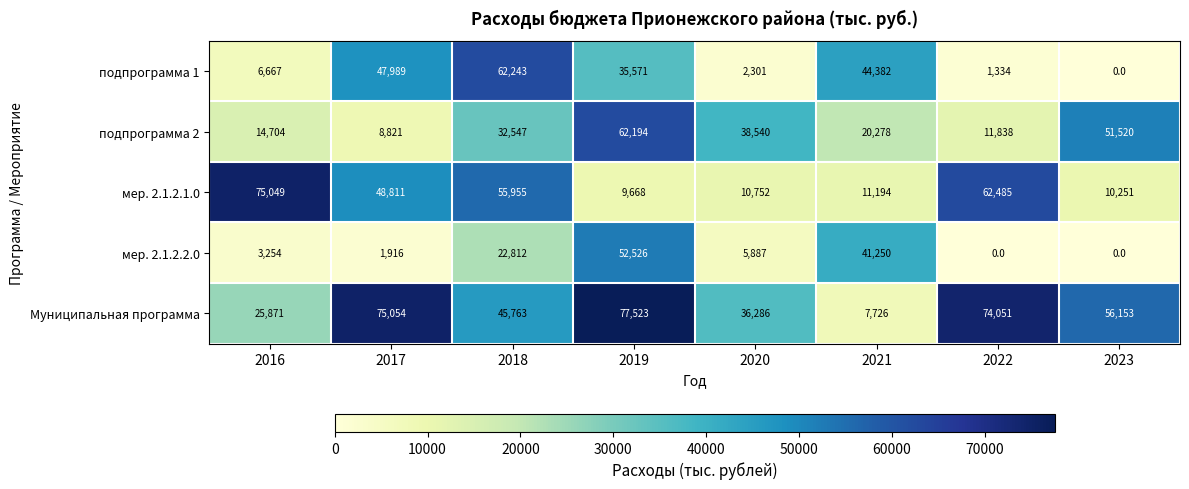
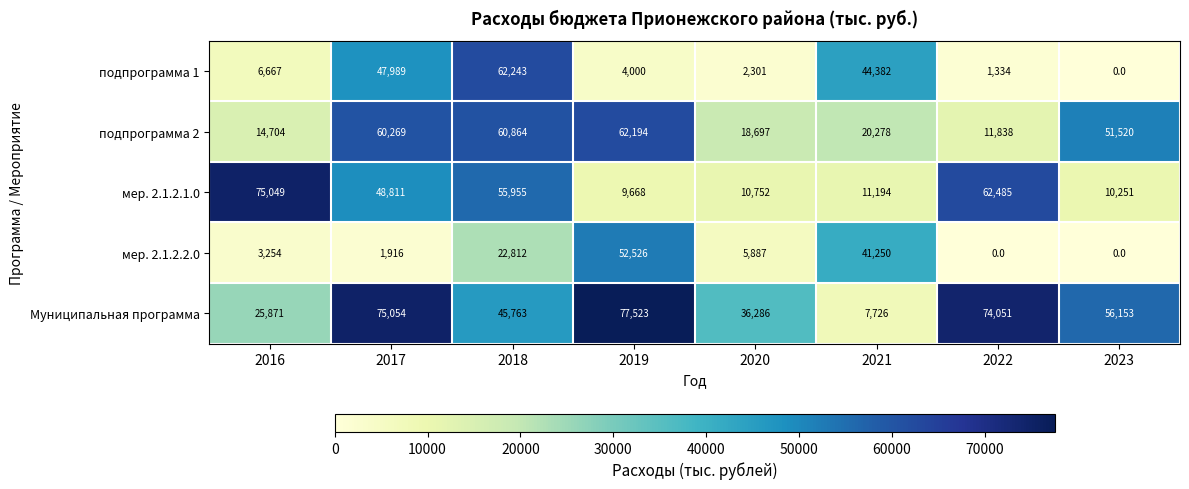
  {
    "подпрограмма 1": {
      "2016": "6,667",
      "2017": "47,989",
      "2018": "62,243",
-     "2019": "35,571",
+     "2019": "4,000",
      "2020": "2,301",
      "2021": "44,382",
      "2022": "1,334",
      "2023": "0.0"
    },
    "подпрограмма 2": {
      "2016": "14,704",
-     "2017": "8,821",
-     "2018": "32,547",
+     "2017": "60,269",
+     "2018": "60,864",
      "2019": "62,194",
-     "2020": "38,540",
+     "2020": "18,697",
      "2021": "20,278",
      "2022": "11,838",
      "2023": "51,520"
    },
    "мер. 2.1.2.1.0": {
      "2016": "75,049",
      "2017": "48,811",
      "2018": "55,955",
      "2019": "9,668",
      "2020": "10,752",
      "2021": "11,194",
      "2022": "62,485",
      "2023": "10,251"
    },
    "мер. 2.1.2.2.0": {
      "2016": "3,254",
      "2017": "1,916",
      "2018": "22,812",
      "2019": "52,526",
      "2020": "5,887",
      "2021": "41,250",
      "2022": "0.0",
      "2023": "0.0"
    },
    "Муниципальная программа": {
      "2016": "25,871",
      "2017": "75,054",
      "2018": "45,763",
      "2019": "77,523",
      "2020": "36,286",
      "2021": "7,726",
      "2022": "74,051",
      "2023": "56,153"
    }
  }
